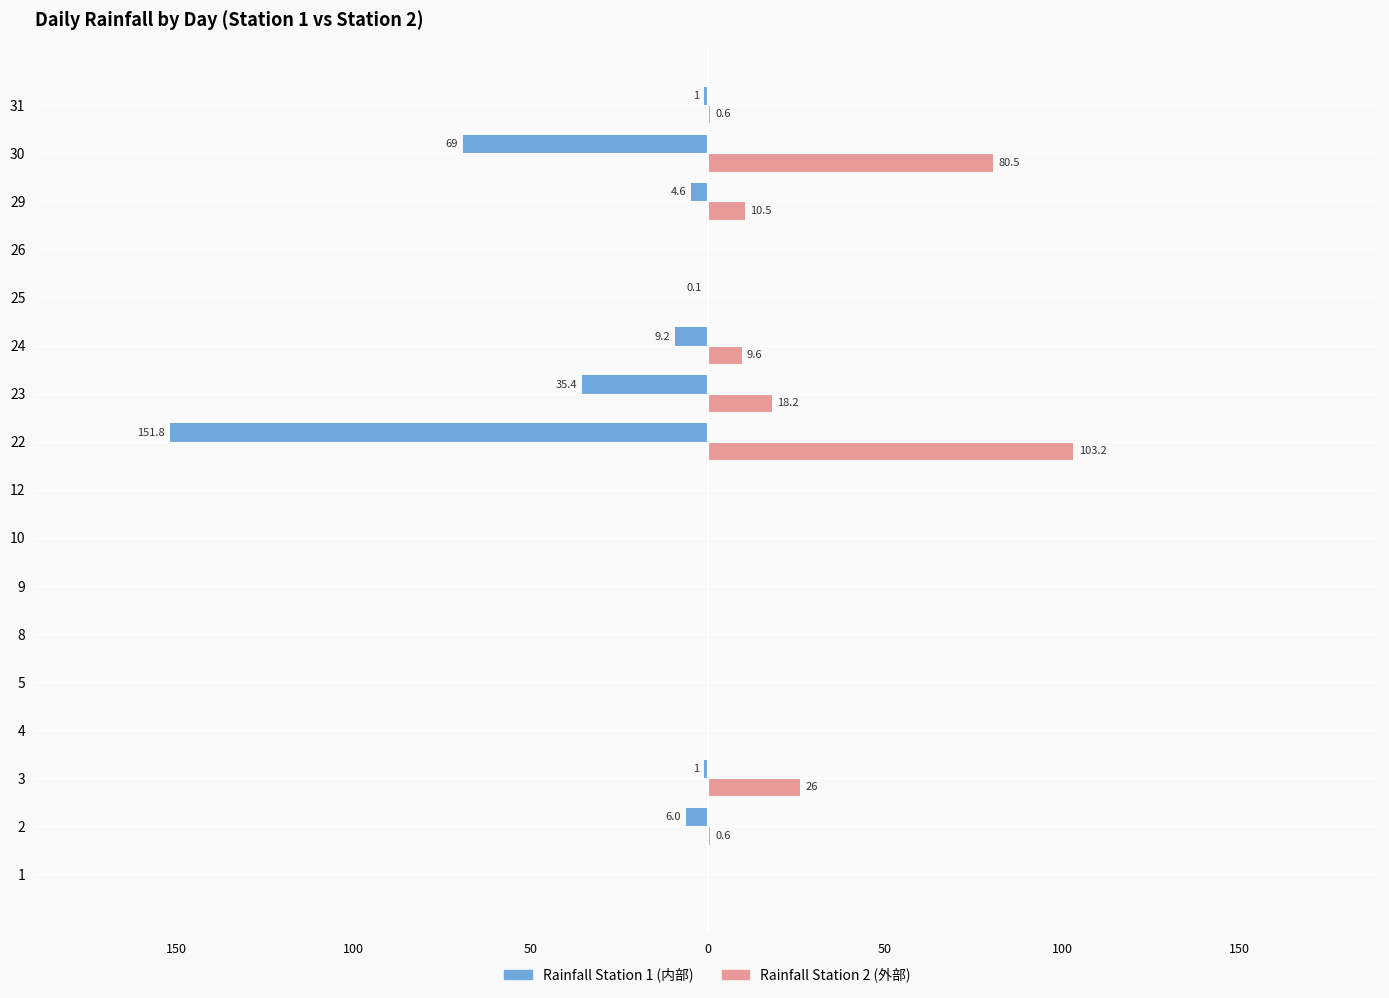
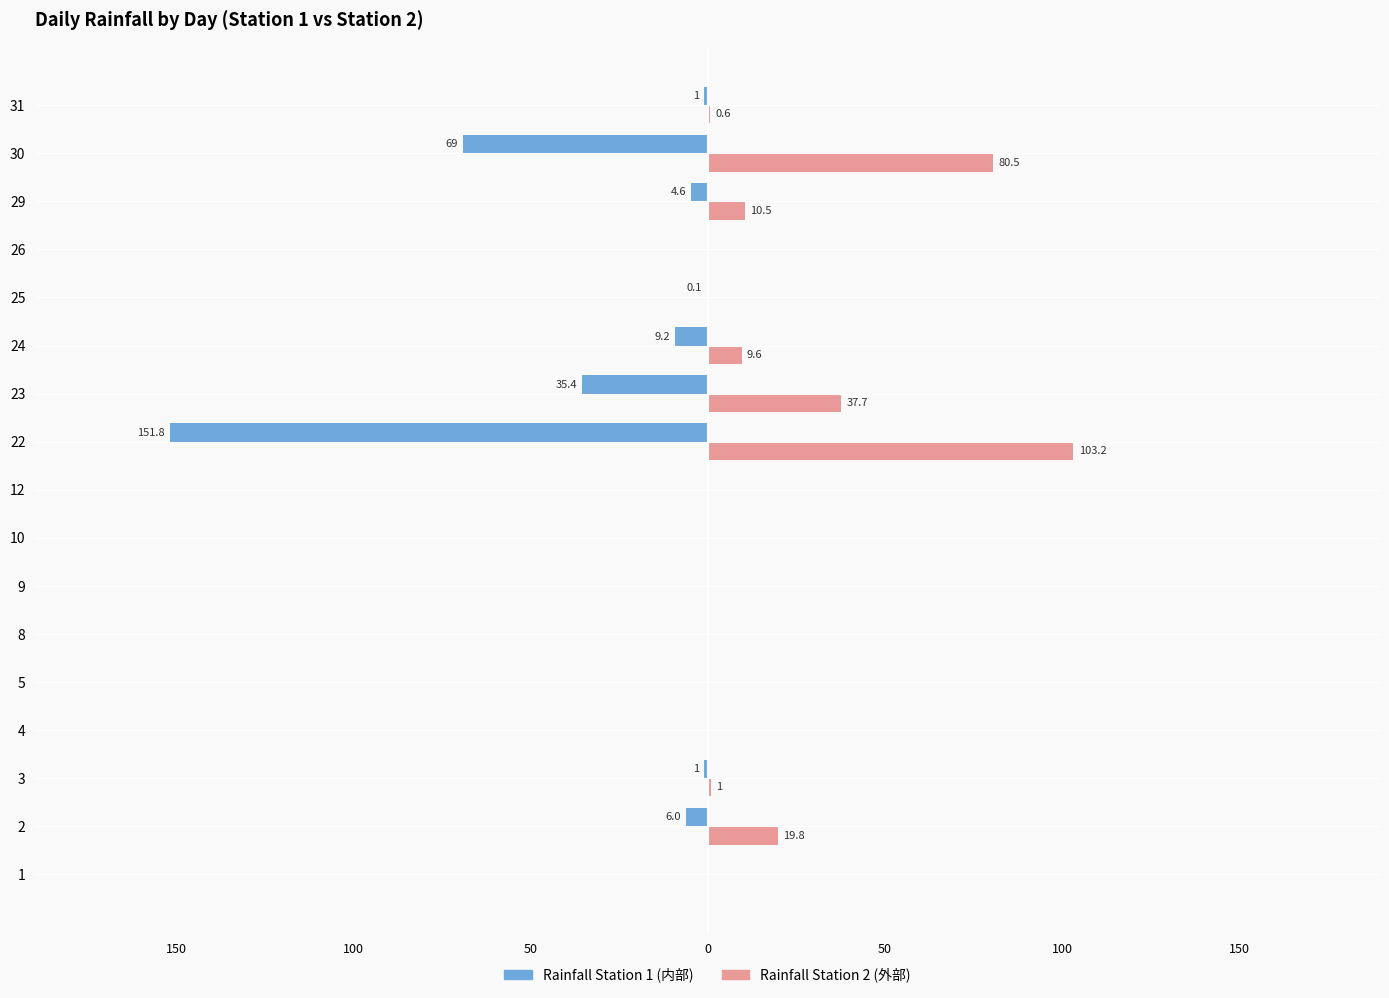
  {
    "Rainfall Station 2 (外部)": {
      "31": 0.6,
      "30": 80.5,
      "29": 10.5,
      "24": 9.6,
-     "23": 18.2,
+     "23": 37.7,
      "22": 103.2,
-     "3": 26,
-     "2": 0.6
+     "3": 1,
+     "2": 19.8
    }
  }
